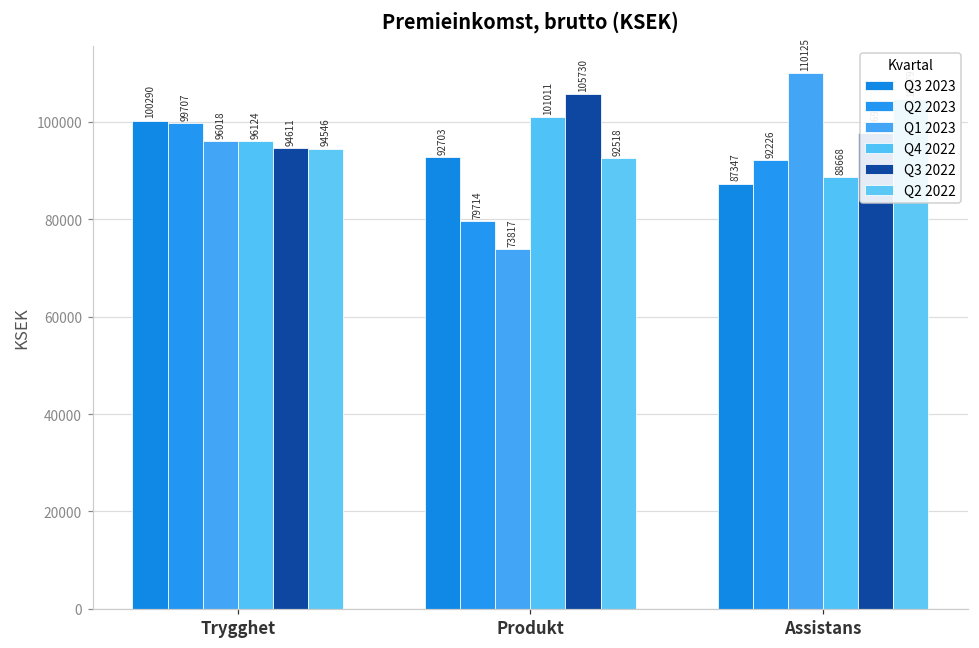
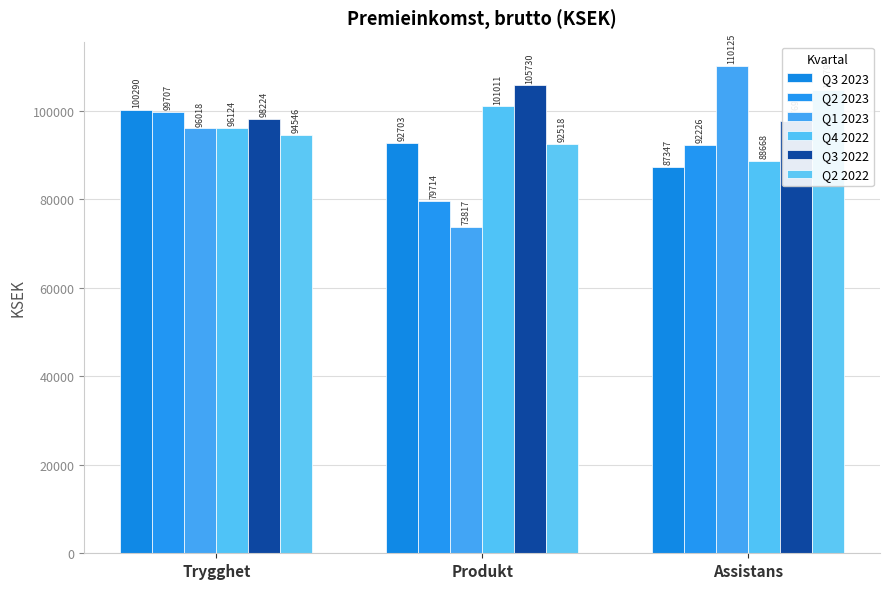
  {
    "Q3 2022": {
-     "Trygghet": 94611,
+     "Trygghet": 98224,
      "Produkt": 105730
    }
  }
